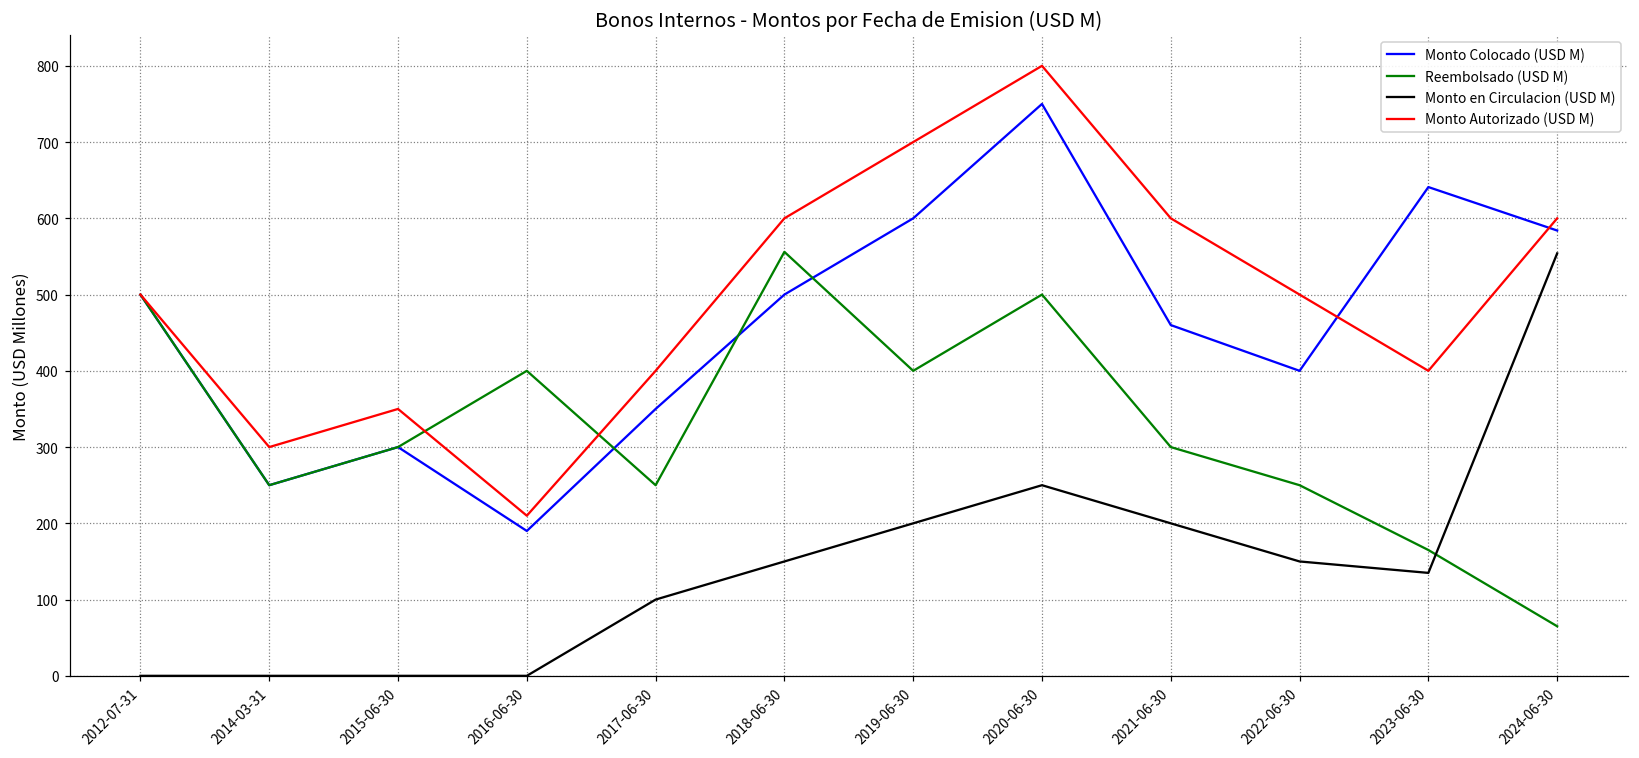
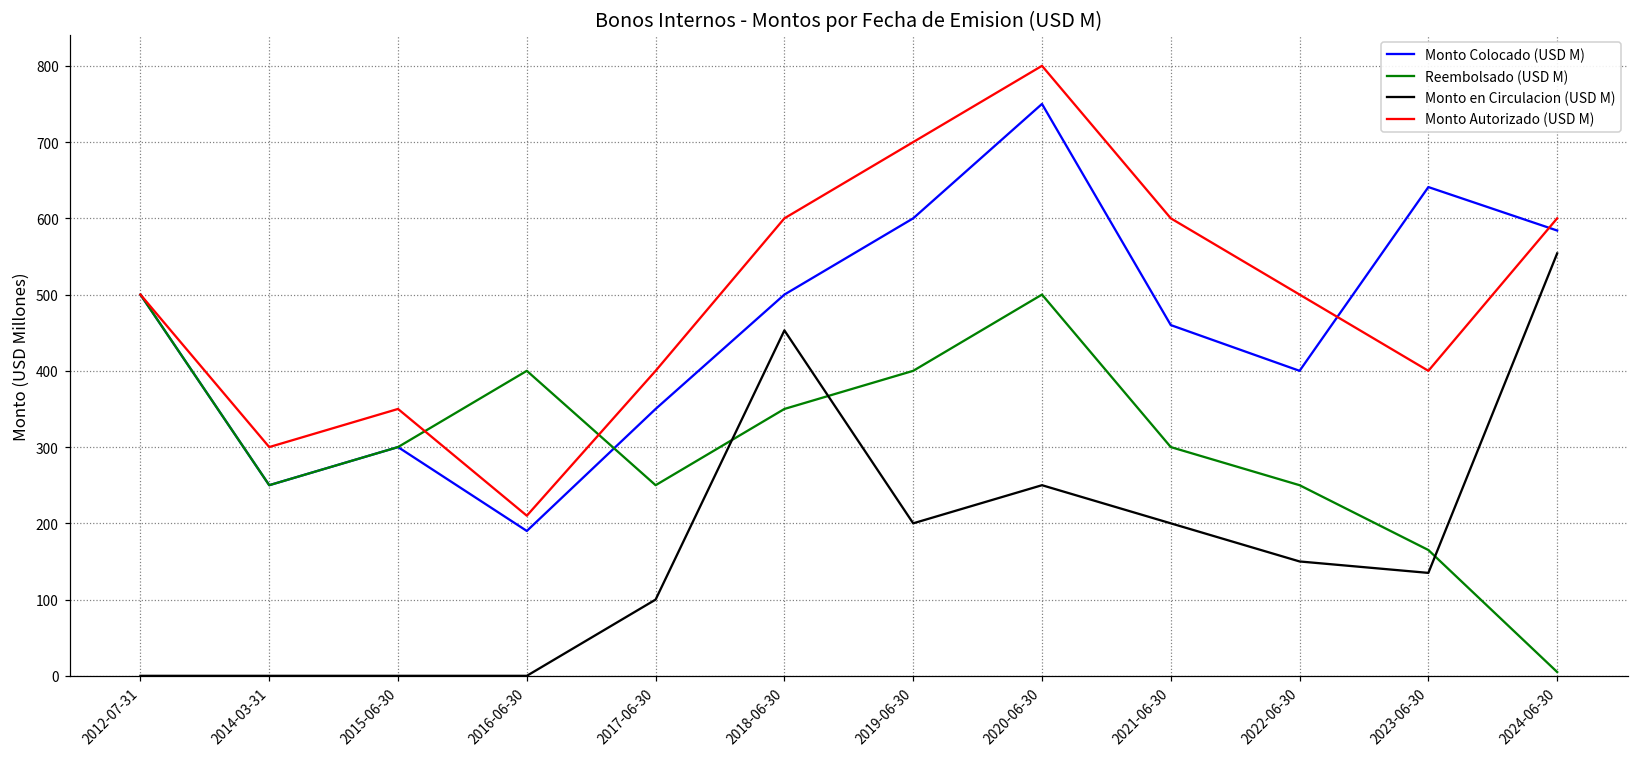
  {
    "Monto Colocado (USD M)": {
      "2016-06-30": 190,
      "2017-06-30": 350,
      "2018-06-30": 500,
      "2019-06-30": 600,
      "2020-06-30": 750,
      "2021-06-30": 460,
      "2022-06-30": 400,
      "2023-06-30": 640,
      "2024-06-30": 580
    },
    "Reembolsado (USD M)": {
      "2016-06-30": 400,
      "2017-06-30": 250,
-     "2018-06-30": 560,
+     "2018-06-30": 350,
      "2019-06-30": 400,
      "2020-06-30": 500,
      "2021-06-30": 300,
      "2022-06-30": 250,
      "2023-06-30": 170,
-     "2024-06-30": 70
+     "2024-06-30": 10
    },
    "Monto en Circulacion (USD M)": {
      "2012-07-31": 0,
      "2014-03-31": 0,
      "2015-06-30": 0,
      "2016-06-30": 0,
      "2017-06-30": 100,
-     "2018-06-30": 150,
+     "2018-06-30": 450,
      "2019-06-30": 200,
      "2020-06-30": 250,
      "2021-06-30": 200,
      "2022-06-30": 150,
      "2023-06-30": 140,
      "2024-06-30": 550
    },
    "Monto Autorizado (USD M)": {
      "2014-03-31": 300,
      "2015-06-30": 350,
      "2016-06-30": 210,
      "2017-06-30": 400,
      "2018-06-30": 600,
      "2019-06-30": 700,
      "2020-06-30": 800,
      "2021-06-30": 600,
      "2022-06-30": 500,
      "2023-06-30": 400,
      "2024-06-30": 600
    }
  }
